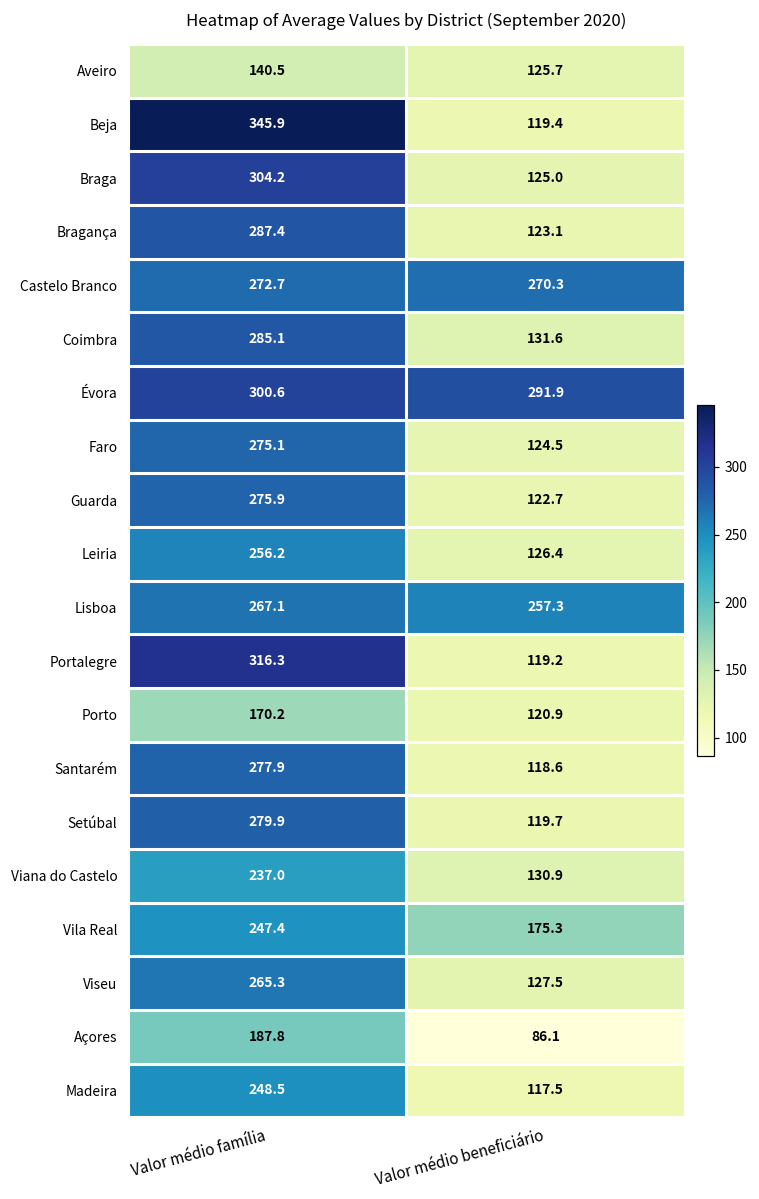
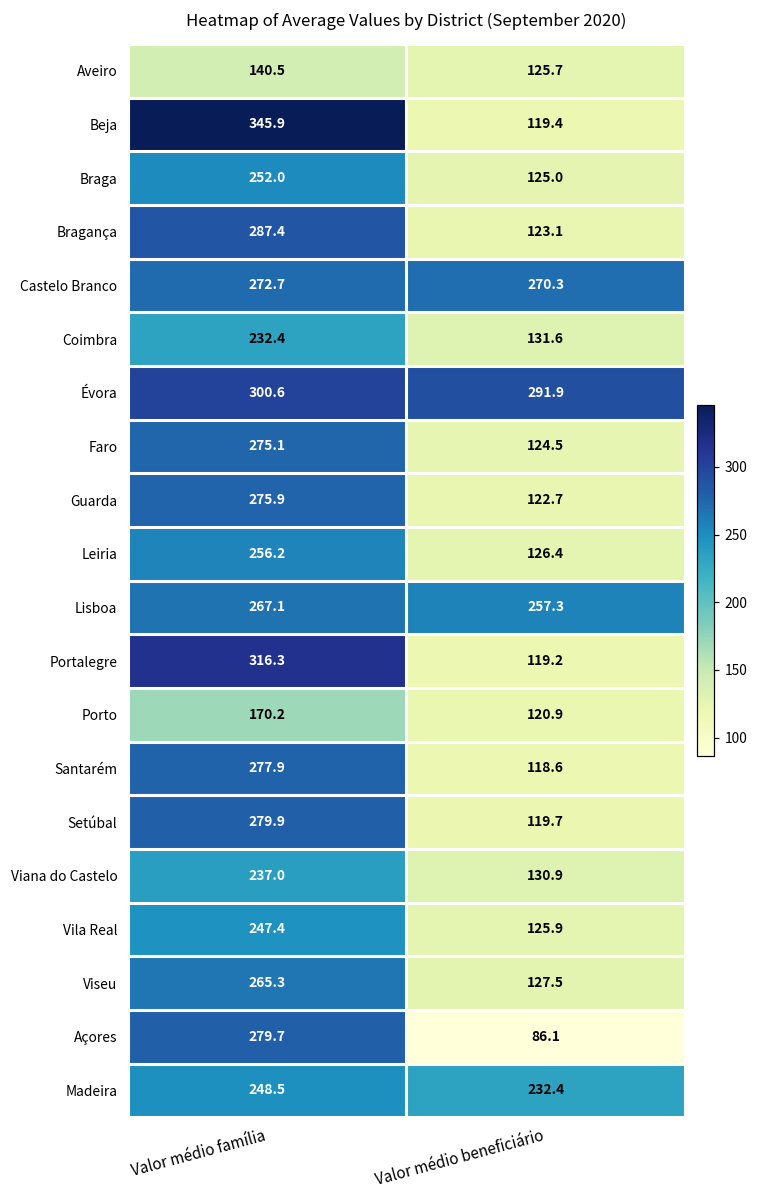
  {
    "Aveiro": {
      "Valor médio família": 140.5,
      "Valor médio beneficiário": 125.7
    },
    "Beja": {
      "Valor médio família": 345.9,
      "Valor médio beneficiário": 119.4
    },
    "Braga": {
-     "Valor médio família": 304.2,
+     "Valor médio família": 252.0,
      "Valor médio beneficiário": 125.0
    },
    "Bragança": {
      "Valor médio família": 287.4,
      "Valor médio beneficiário": 123.1
    },
    "Castelo Branco": {
      "Valor médio família": 272.7,
      "Valor médio beneficiário": 270.3
    },
    "Coimbra": {
-     "Valor médio família": 285.1,
+     "Valor médio família": 232.4,
      "Valor médio beneficiário": 131.6
    },
    "Évora": {
      "Valor médio família": 300.6,
      "Valor médio beneficiário": 291.9
    },
    "Faro": {
      "Valor médio família": 275.1,
      "Valor médio beneficiário": 124.5
    },
    "Guarda": {
      "Valor médio família": 275.9,
      "Valor médio beneficiário": 122.7
    },
    "Leiria": {
      "Valor médio família": 256.2,
      "Valor médio beneficiário": 126.4
    },
    "Lisboa": {
      "Valor médio família": 267.1,
      "Valor médio beneficiário": 257.3
    },
    "Portalegre": {
      "Valor médio família": 316.3,
      "Valor médio beneficiário": 119.2
    },
    "Porto": {
      "Valor médio família": 170.2,
      "Valor médio beneficiário": 120.9
    },
    "Santarém": {
      "Valor médio família": 277.9,
      "Valor médio beneficiário": 118.6
    },
    "Setúbal": {
      "Valor médio família": 279.9,
      "Valor médio beneficiário": 119.7
    },
    "Viana do Castelo": {
      "Valor médio família": 237.0,
      "Valor médio beneficiário": 130.9
    },
    "Vila Real": {
      "Valor médio família": 247.4,
-     "Valor médio beneficiário": 175.3
+     "Valor médio beneficiário": 125.9
    },
    "Viseu": {
      "Valor médio família": 265.3,
      "Valor médio beneficiário": 127.5
    },
    "Açores": {
-     "Valor médio família": 187.8,
+     "Valor médio família": 279.7,
      "Valor médio beneficiário": 86.1
    },
    "Madeira": {
      "Valor médio família": 248.5,
-     "Valor médio beneficiário": 117.5
+     "Valor médio beneficiário": 232.4
    }
  }
